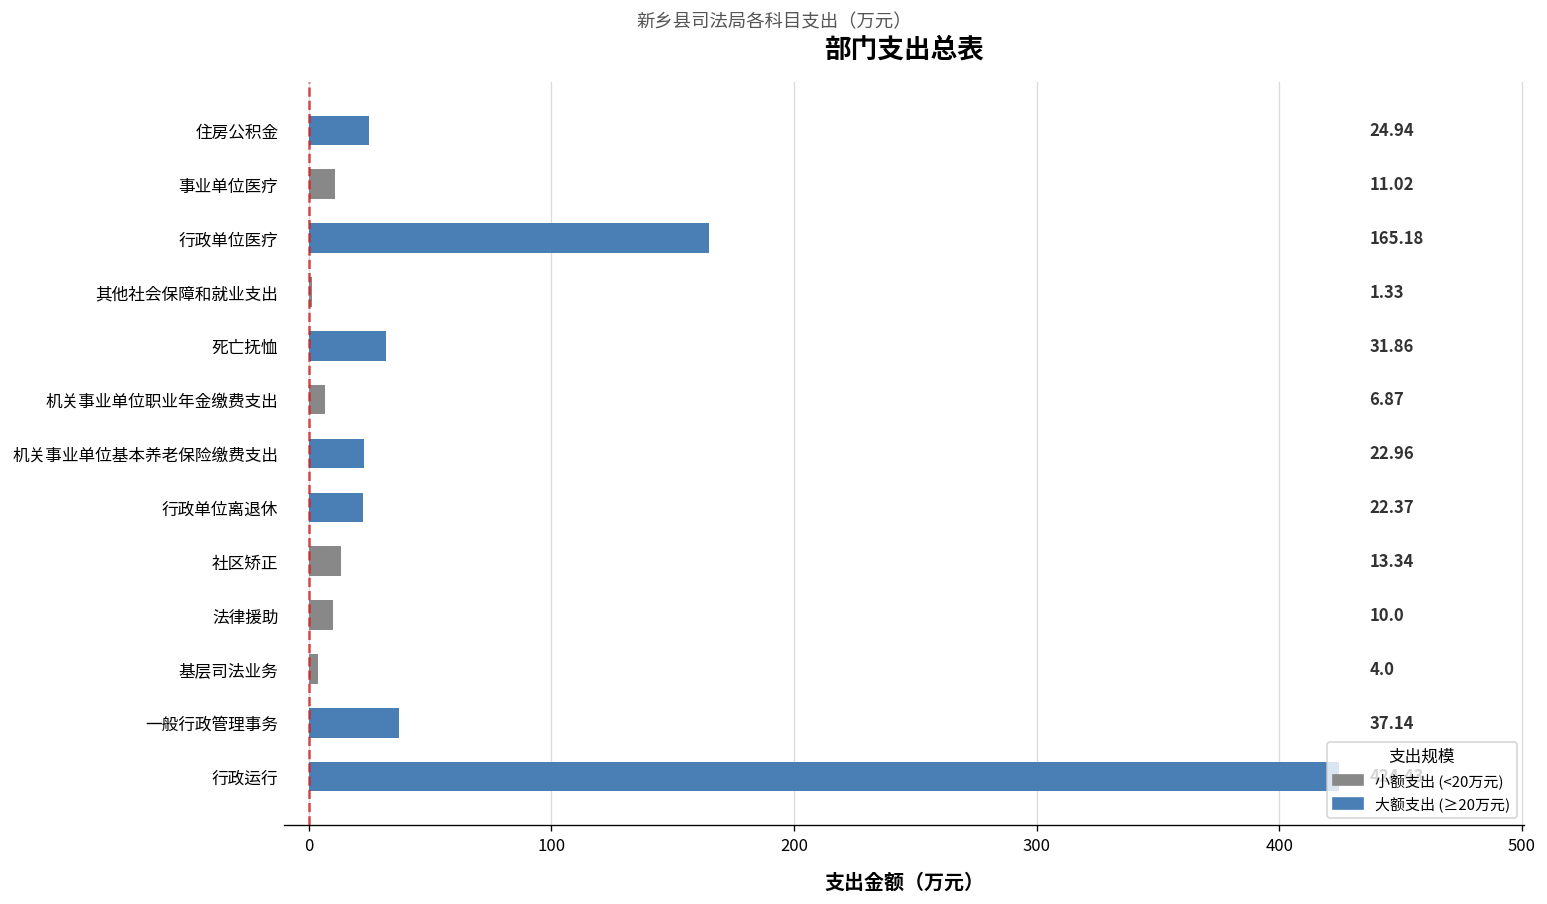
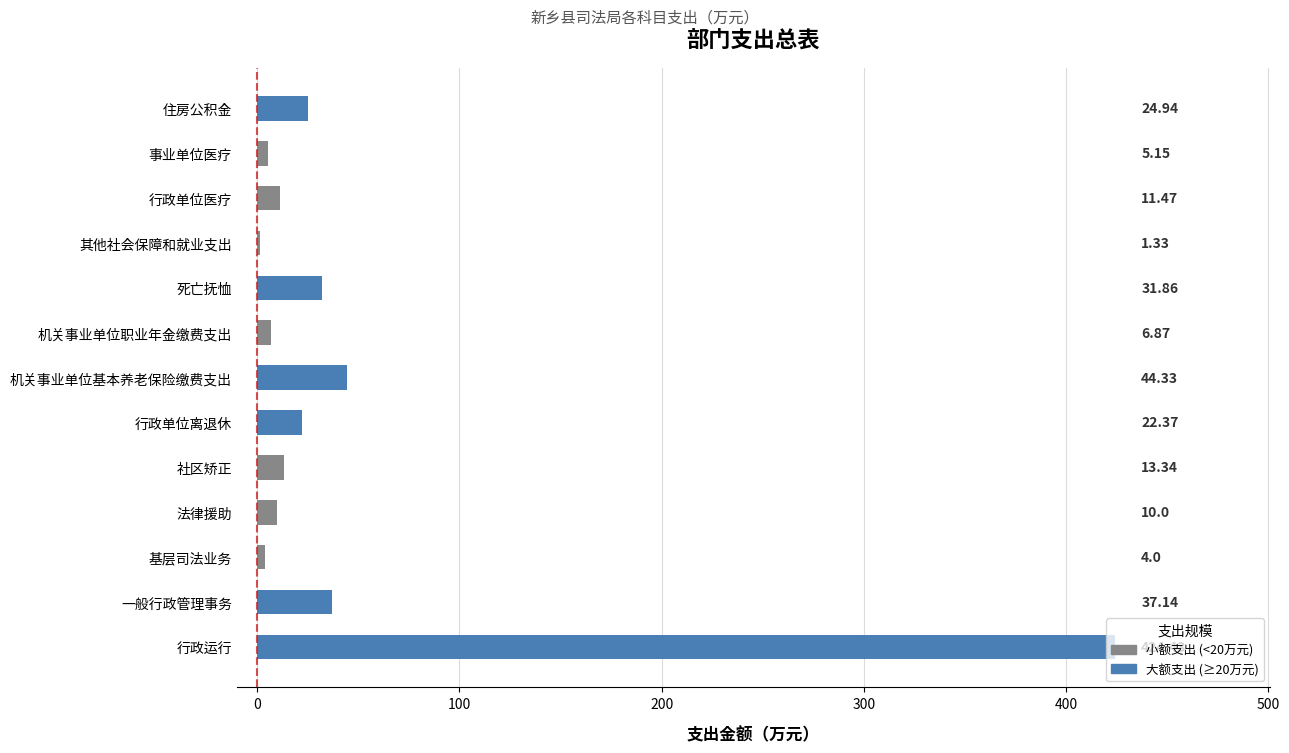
  {
-   "事业单位医疗": 11.02,
-   "行政单位医疗": 165.18,
-   "机关事业单位基本养老保险缴费支出": 22.96
+   "事业单位医疗": 5.15,
+   "行政单位医疗": 11.47,
+   "机关事业单位基本养老保险缴费支出": 44.33
  }
